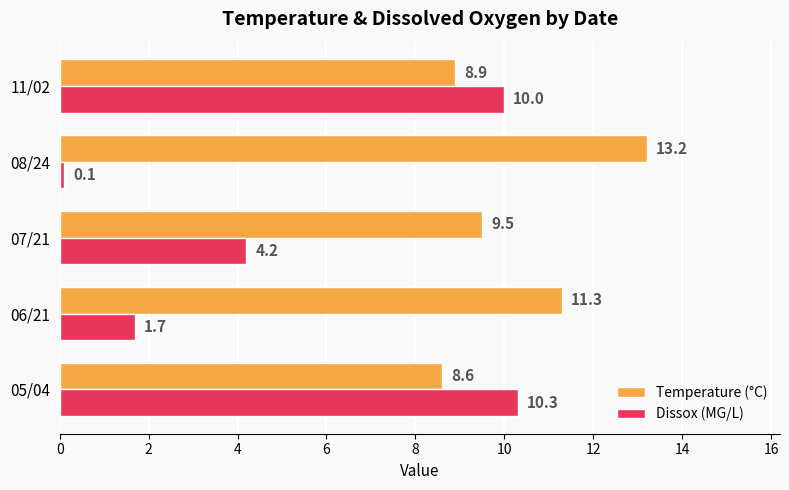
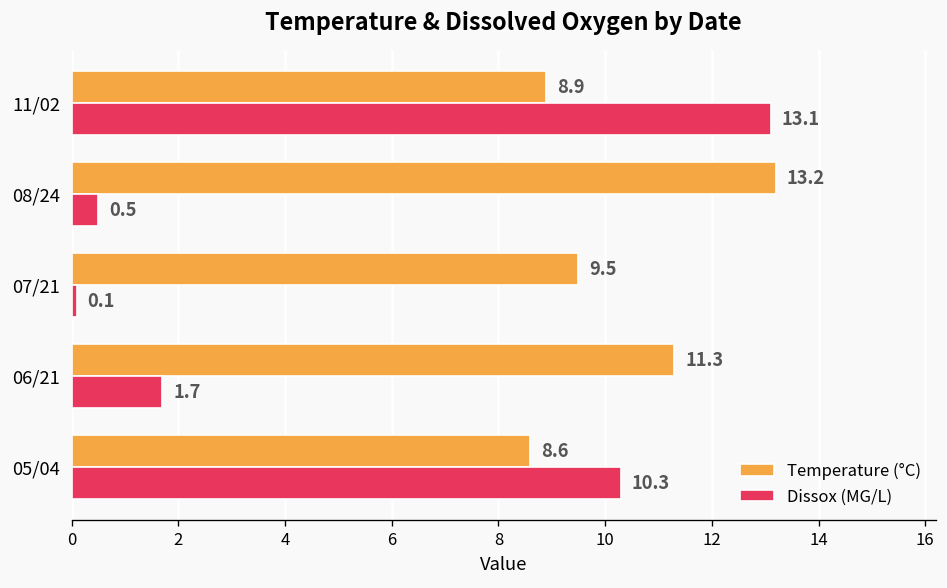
  {
    "Temperature (°C)": {
      "11/02": 8.9,
      "08/24": 13.2,
      "07/21": 9.5,
      "06/21": 11.3,
      "05/04": 8.6
    },
    "Dissox (MG/L)": {
-     "11/02": 10.0,
-     "08/24": 0.1,
-     "07/21": 4.2,
+     "11/02": 13.1,
+     "08/24": 0.5,
+     "07/21": 0.1,
      "06/21": 1.7,
      "05/04": 10.3
    }
  }
